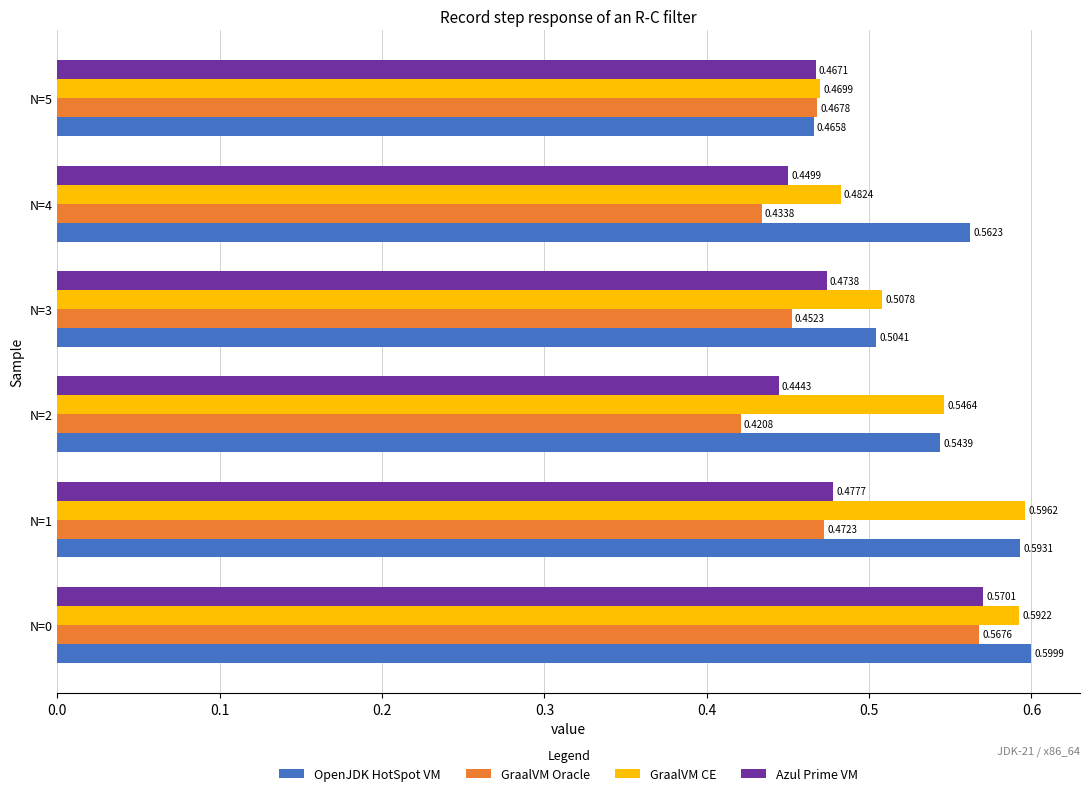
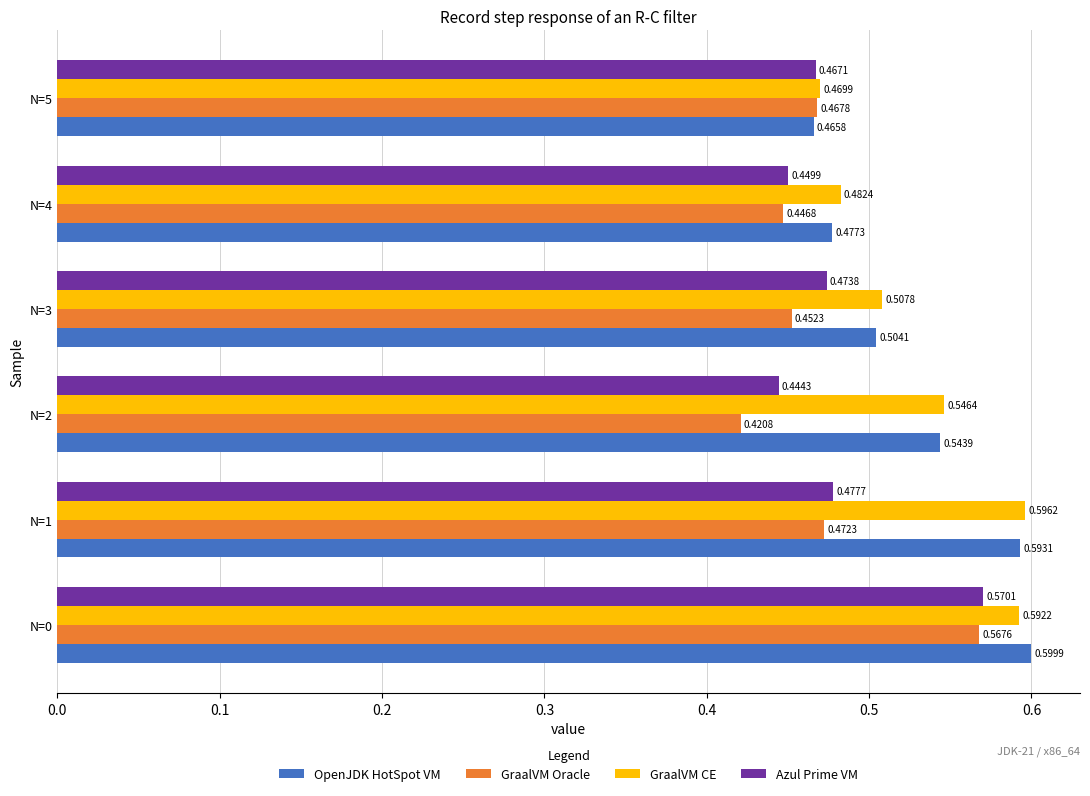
  {
    "OpenJDK HotSpot VM": {
      "N=5": 0.4658,
-     "N=4": 0.5623,
+     "N=4": 0.4773,
      "N=3": 0.5041,
      "N=2": 0.5439,
      "N=1": 0.5931,
      "N=0": 0.5999
    },
    "GraalVM Oracle": {
      "N=5": 0.4678,
-     "N=4": 0.4338,
+     "N=4": 0.4468,
      "N=3": 0.4523,
      "N=2": 0.4208,
      "N=1": 0.4723,
      "N=0": 0.5676
    },
    "GraalVM CE": {
      "N=5": 0.4699,
      "N=4": 0.4824,
      "N=3": 0.5078,
      "N=2": 0.5464,
      "N=1": 0.5962,
      "N=0": 0.5922
    },
    "Azul Prime VM": {
      "N=5": 0.4671,
      "N=4": 0.4499,
      "N=3": 0.4738,
      "N=2": 0.4443,
      "N=1": 0.4777,
      "N=0": 0.5701
    }
  }
